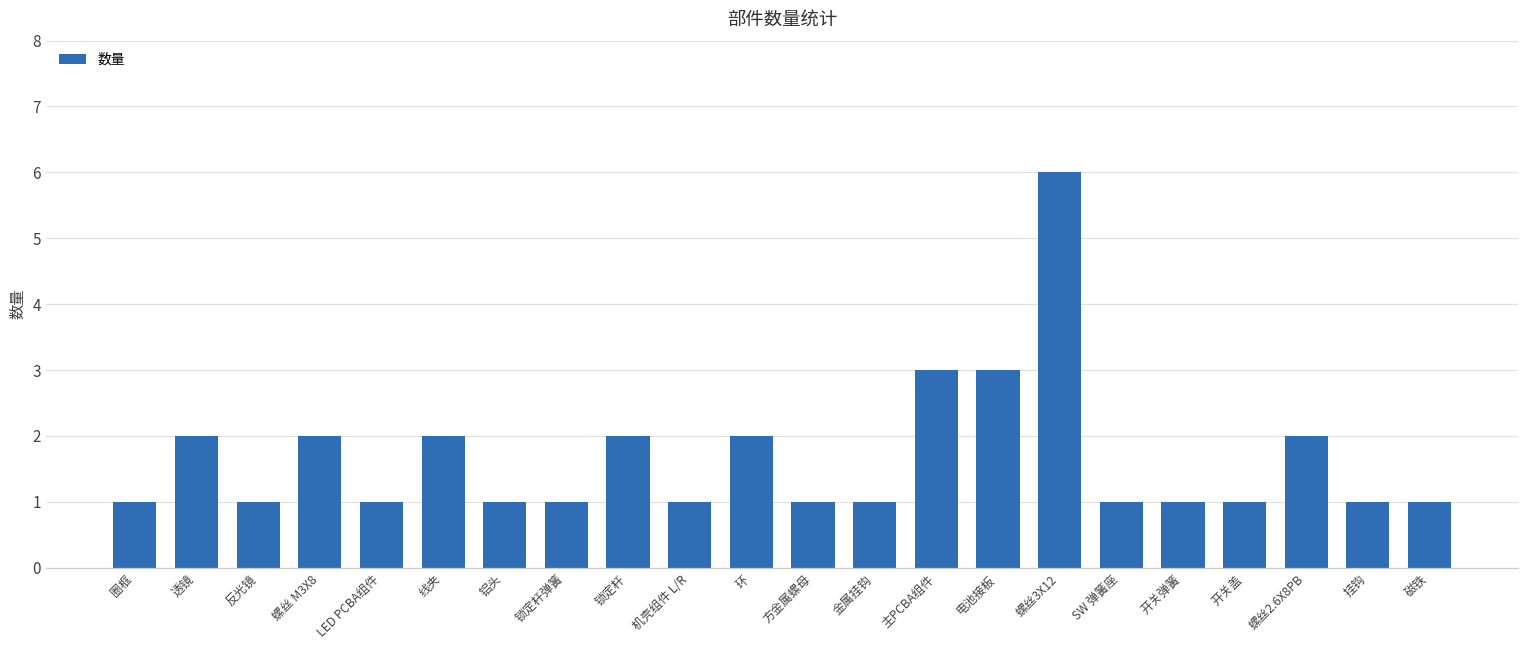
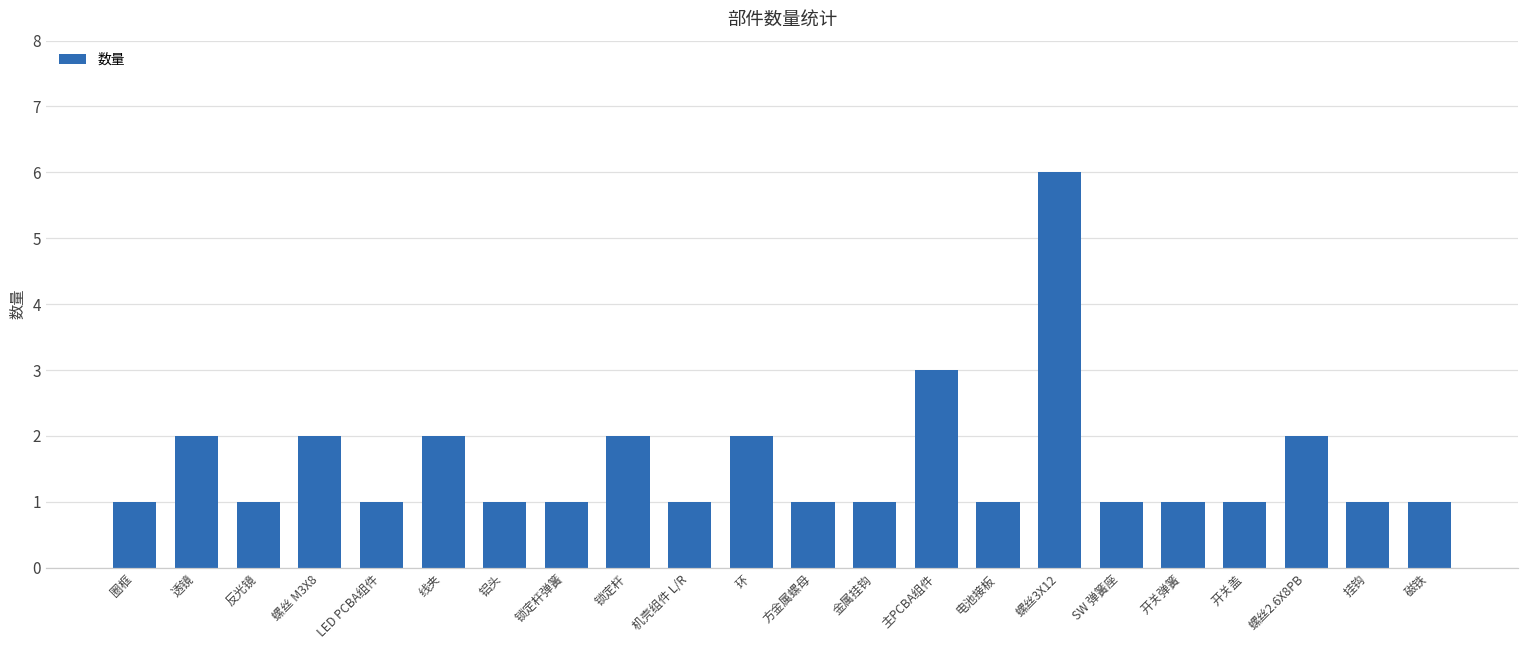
  {
    "圈框": 1,
    "透镜": 2,
    "反光镜": 1,
    "螺丝 M3X8": 2,
    "LED PCBA组件": 1,
    "线夹": 2,
    "铝头": 1,
    "锁定杆弹簧": 1,
    "锁定杆": 2,
    "机壳组件 L/R": 1,
    "环": 2,
    "方金属螺母": 1,
    "金属挂钩": 1,
    "主PCBA组件": 3,
-   "电池接板": 3,
+   "电池接板": 1,
    "螺丝3X12": 6,
    "SW 弹簧座": 1,
    "开关弹簧": 1,
    "开关盖": 1,
    "螺丝2.6X8PB": 2,
    "挂钩": 1,
    "磁铁": 1
  }
